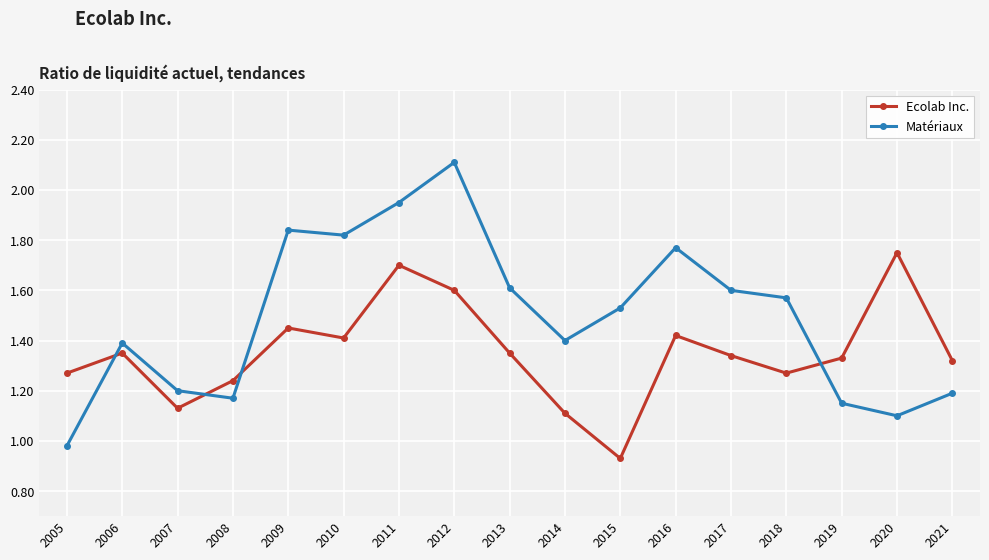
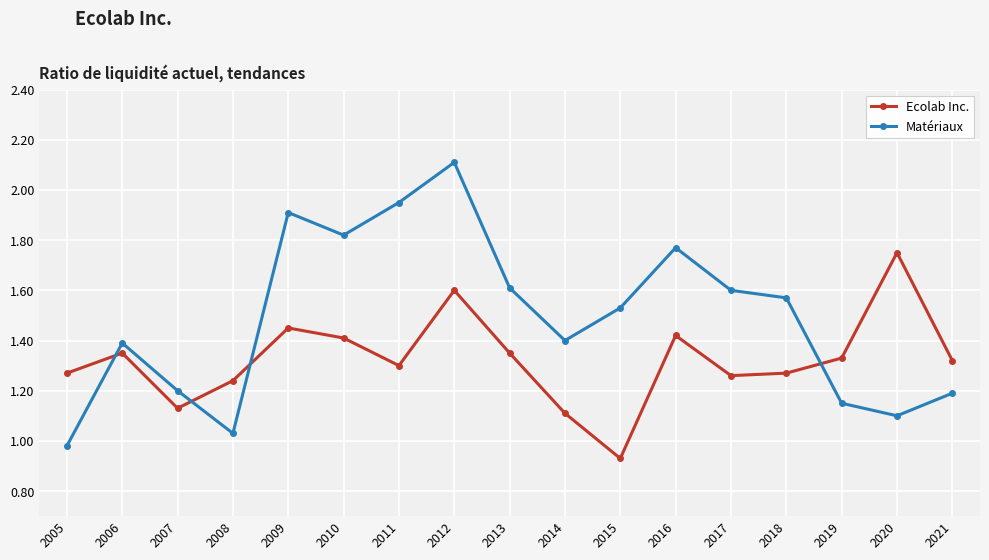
  {
    "Ecolab Inc.": {
      "2005": 1.27,
      "2006": 1.35,
      "2007": 1.13,
      "2008": 1.24,
      "2009": 1.45,
      "2010": 1.41,
-     "2011": 1.7,
+     "2011": 1.3,
      "2012": 1.60,
      "2013": 1.35,
      "2014": 1.11,
      "2015": 0.93,
      "2016": 1.42,
-     "2017": 1.34,
+     "2017": 1.26,
      "2018": 1.27,
      "2019": 1.33,
      "2020": 1.75,
      "2021": 1.32
    },
    "Matériaux": {
      "2005": 0.98,
      "2006": 1.39,
      "2007": 1.20,
-     "2008": 1.17,
-     "2009": 1.84,
+     "2008": 1.03,
+     "2009": 1.91,
      "2010": 1.82,
      "2011": 1.95,
      "2012": 2.11,
      "2013": 1.61,
      "2014": 1.40,
      "2015": 1.53,
      "2016": 1.77,
      "2017": 1.60,
      "2018": 1.57,
      "2019": 1.15,
      "2020": 1.10,
      "2021": 1.19
    }
  }
